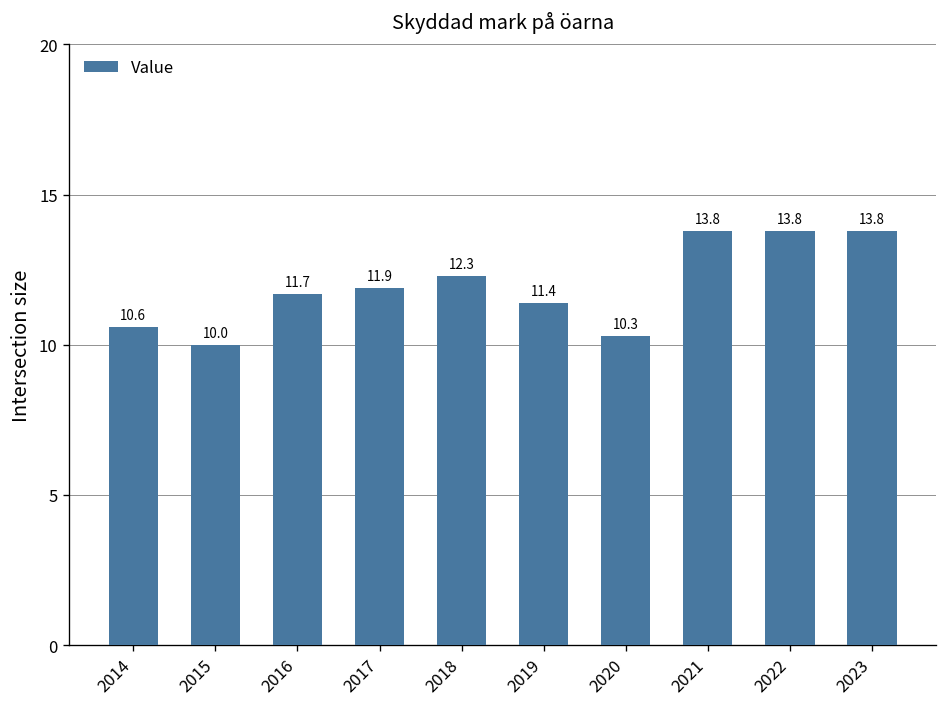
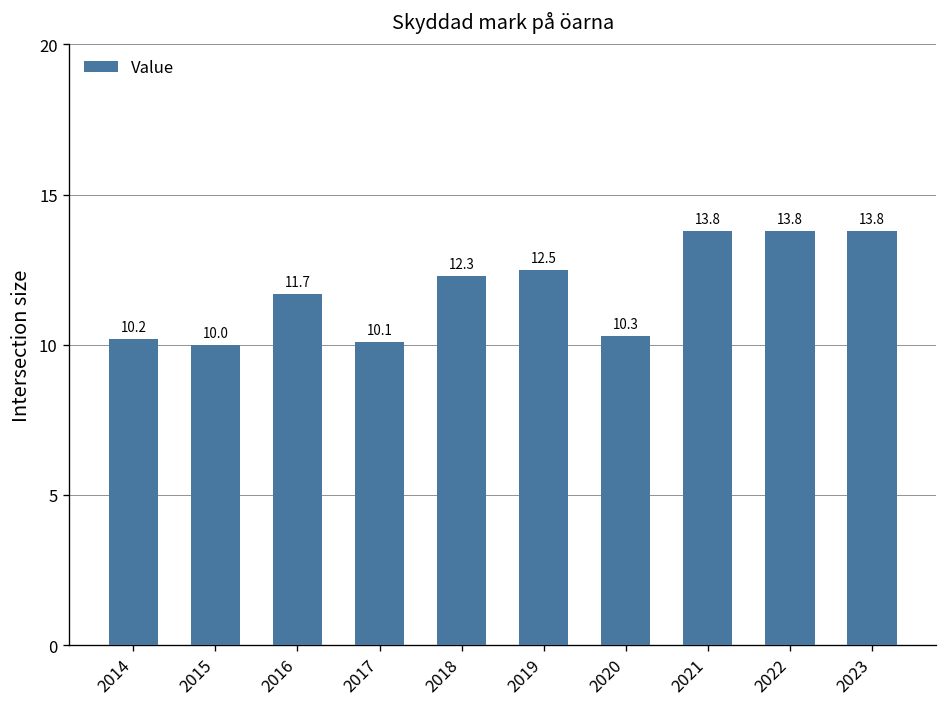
  {
-   "2014": 10.6,
+   "2014": 10.2,
    "2015": 10.0,
    "2016": 11.7,
-   "2017": 11.9,
+   "2017": 10.1,
    "2018": 12.3,
-   "2019": 11.4,
+   "2019": 12.5,
    "2020": 10.3,
    "2021": 13.8,
    "2022": 13.8,
    "2023": 13.8
  }
